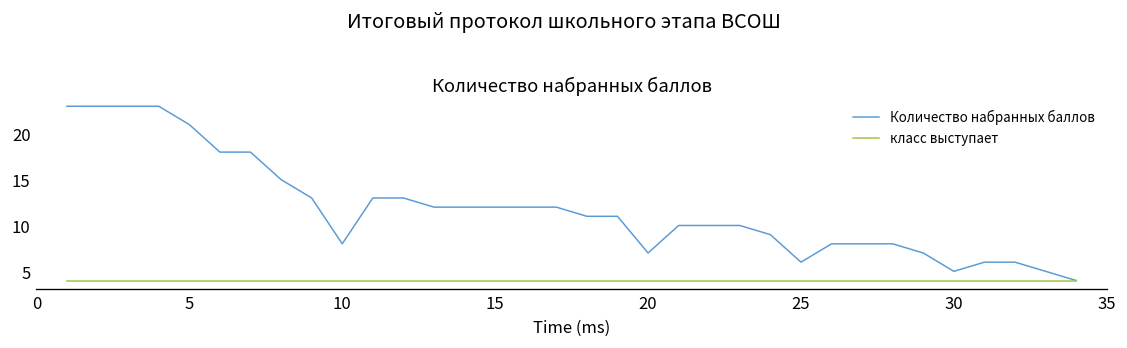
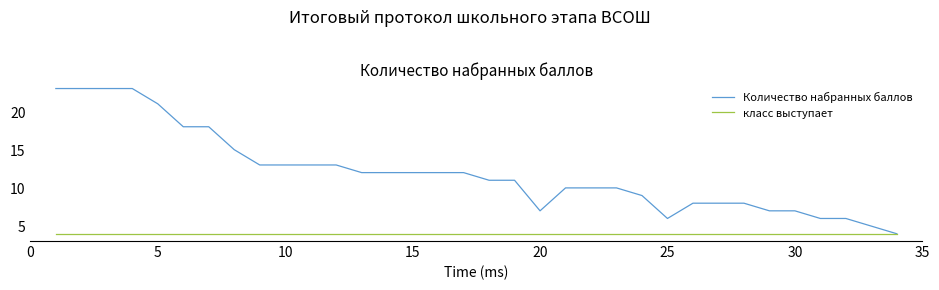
  {
    "Количество набранных баллов": {
      "5": 21,
-     "10": 8,
+     "10": 13,
      "15": 12,
      "20": 7,
      "25": 6,
-     "30": 5
+     "30": 7
    },
    "класс выступает": {
      "5": 4,
      "10": 4,
      "15": 4,
      "20": 4,
      "25": 4,
      "30": 4
    }
  }
